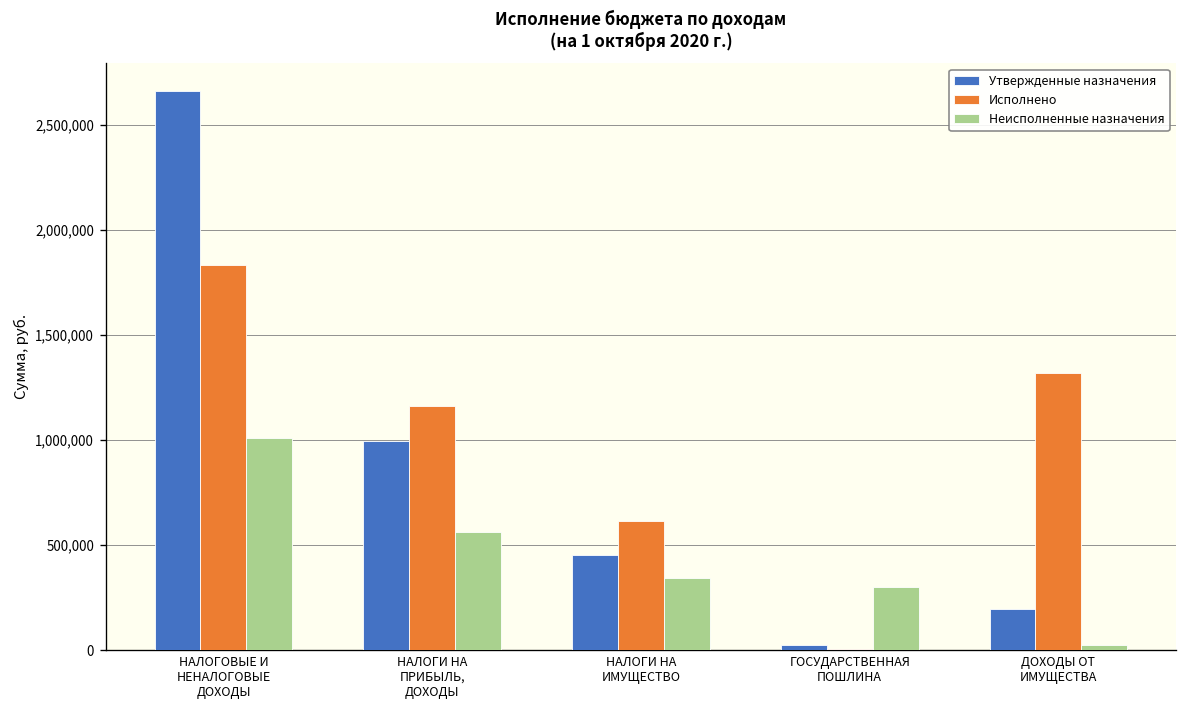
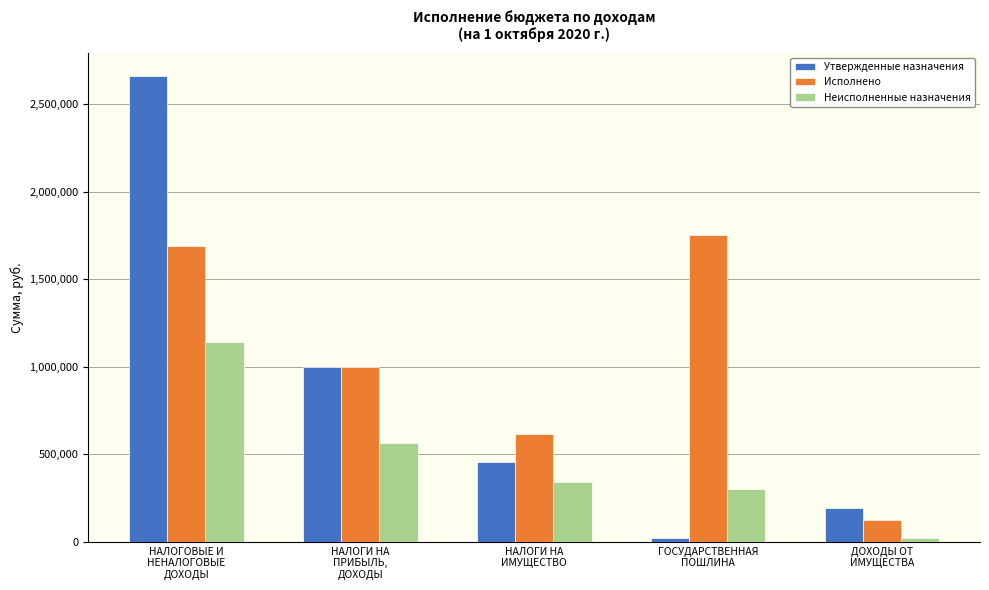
  {
    "Утвержденные назначения": {
      "НАЛОГОВЫЕ И НЕНАЛОГОВЫЕ ДОХОДЫ": "2,660,000",
      "НАЛОГИ НА ПРИБЫЛЬ, ДОХОДЫ": "1,000,000",
      "НАЛОГИ НА ИМУЩЕСТВО": "460,000",
      "ГОСУДАРСТВЕННАЯ ПОШЛИНА": "20,000",
      "ДОХОДЫ ОТ ИМУЩЕСТВА": "200,000"
    },
    "Исполнено": {
-     "НАЛОГОВЫЕ И НЕНАЛОГОВЫЕ ДОХОДЫ": "1,830,000",
-     "НАЛОГИ НА ПРИБЫЛЬ, ДОХОДЫ": "1,160,000",
+     "НАЛОГОВЫЕ И НЕНАЛОГОВЫЕ ДОХОДЫ": "1,690,000",
+     "НАЛОГИ НА ПРИБЫЛЬ, ДОХОДЫ": "1,000,000",
      "НАЛОГИ НА ИМУЩЕСТВО": "620,000",
-     "ГОСУДАРСТВЕННАЯ ПОШЛИНА": "10,000",
-     "ДОХОДЫ ОТ ИМУЩЕСТВА": "1,320,000"
+     "ГОСУДАРСТВЕННАЯ ПОШЛИНА": "1,750,000",
+     "ДОХОДЫ ОТ ИМУЩЕСТВА": "120,000"
    },
    "Неисполненные назначения": {
-     "НАЛОГОВЫЕ И НЕНАЛОГОВЫЕ ДОХОДЫ": "1,010,000",
+     "НАЛОГОВЫЕ И НЕНАЛОГОВЫЕ ДОХОДЫ": "1,140,000",
      "НАЛОГИ НА ПРИБЫЛЬ, ДОХОДЫ": "560,000",
      "НАЛОГИ НА ИМУЩЕСТВО": "340,000",
      "ГОСУДАРСТВЕННАЯ ПОШЛИНА": "300,000",
      "ДОХОДЫ ОТ ИМУЩЕСТВА": "20,000"
    }
  }
